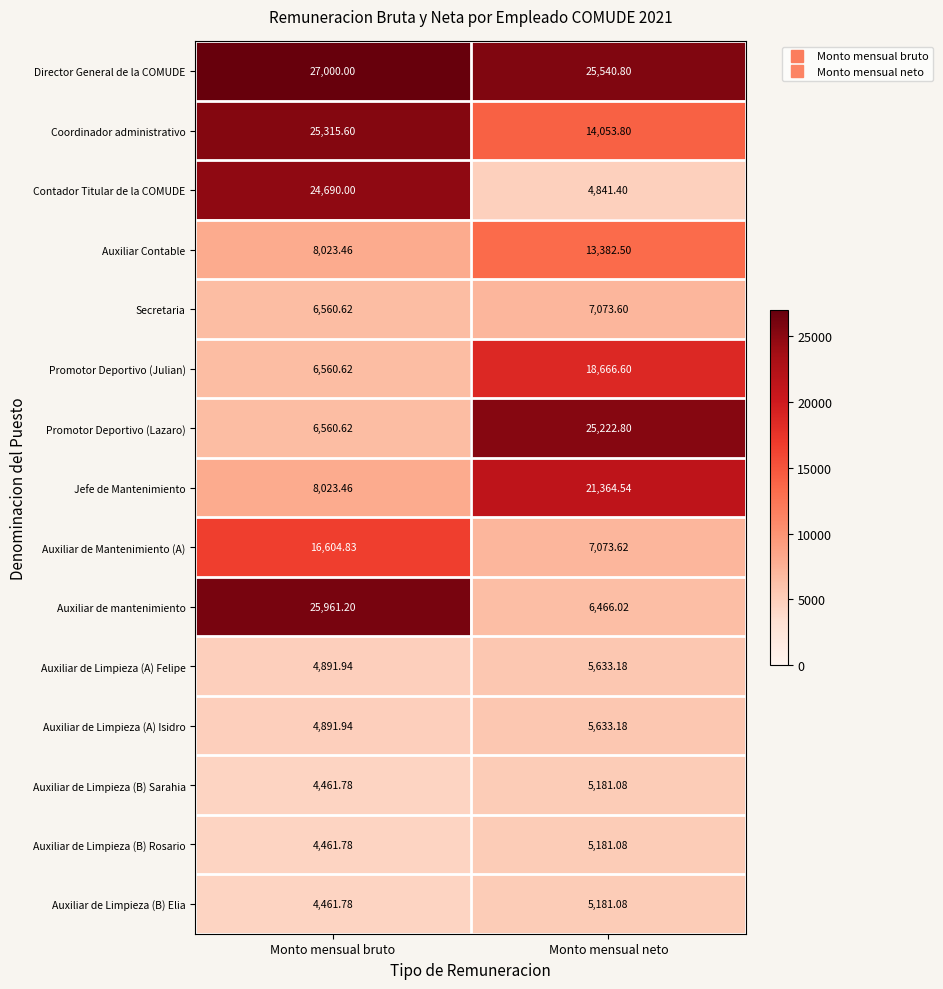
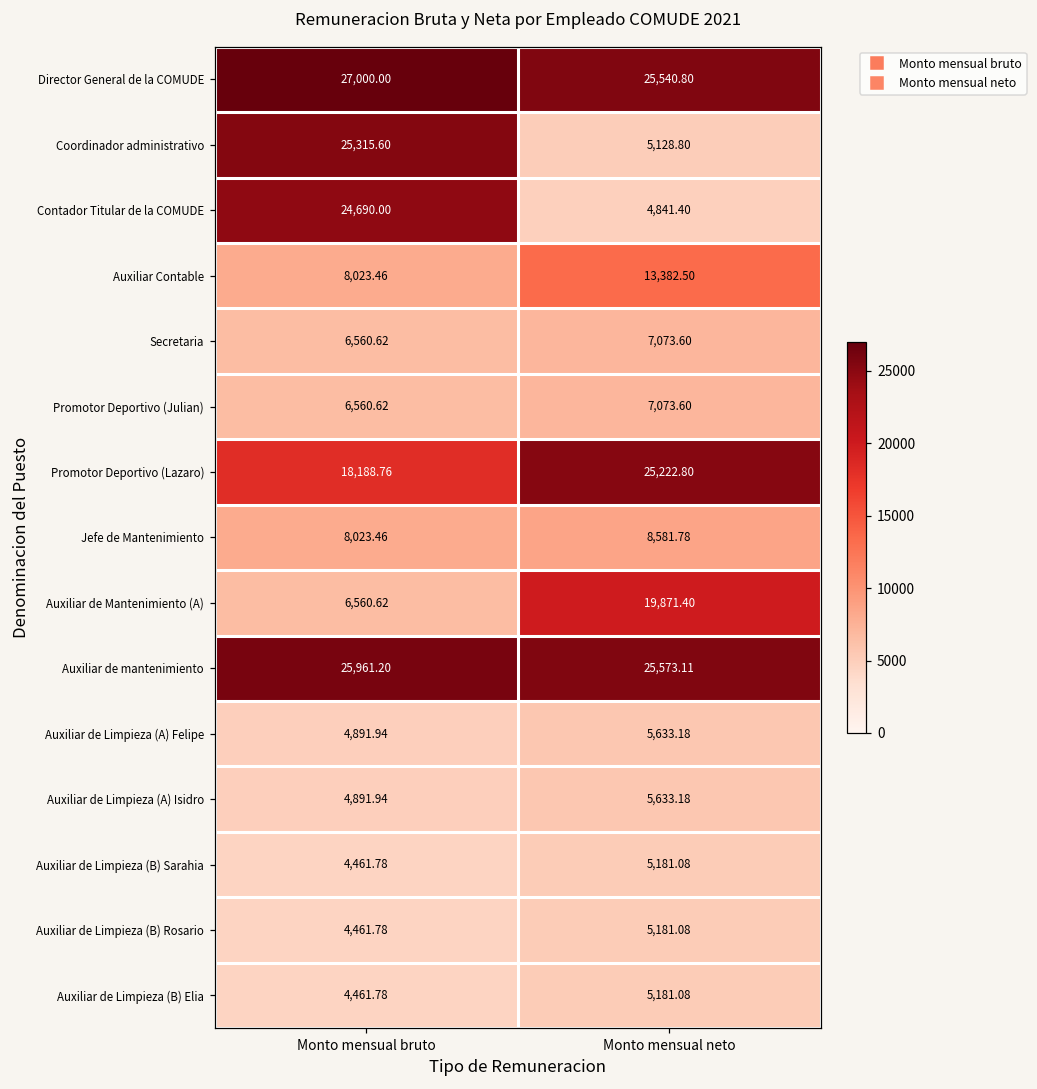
  {
    "Director General de la COMUDE": {
      "Monto mensual bruto": "27,000.00",
      "Monto mensual neto": "25,540.80"
    },
    "Coordinador administrativo": {
      "Monto mensual bruto": "25,315.60",
-     "Monto mensual neto": "14,053.80"
+     "Monto mensual neto": "5,128.80"
    },
    "Contador Titular de la COMUDE": {
      "Monto mensual bruto": "24,690.00",
      "Monto mensual neto": "4,841.40"
    },
    "Auxiliar Contable": {
      "Monto mensual bruto": "8,023.46",
      "Monto mensual neto": "13,382.50"
    },
    "Secretaria": {
      "Monto mensual bruto": "6,560.62",
      "Monto mensual neto": "7,073.60"
    },
    "Promotor Deportivo (Julian)": {
      "Monto mensual bruto": "6,560.62",
-     "Monto mensual neto": "18,666.60"
+     "Monto mensual neto": "7,073.60"
    },
    "Promotor Deportivo (Lazaro)": {
-     "Monto mensual bruto": "6,560.62",
+     "Monto mensual bruto": "18,188.76",
      "Monto mensual neto": "25,222.80"
    },
    "Jefe de Mantenimiento": {
      "Monto mensual bruto": "8,023.46",
-     "Monto mensual neto": "21,364.54"
+     "Monto mensual neto": "8,581.78"
    },
    "Auxiliar de Mantenimiento (A)": {
-     "Monto mensual bruto": "16,604.83",
-     "Monto mensual neto": "7,073.62"
+     "Monto mensual bruto": "6,560.62",
+     "Monto mensual neto": "19,871.40"
    },
    "Auxiliar de mantenimiento": {
      "Monto mensual bruto": "25,961.20",
-     "Monto mensual neto": "6,466.02"
+     "Monto mensual neto": "25,573.11"
    },
    "Auxiliar de Limpieza (A) Felipe": {
      "Monto mensual bruto": "4,891.94",
      "Monto mensual neto": "5,633.18"
    },
    "Auxiliar de Limpieza (A) Isidro": {
      "Monto mensual bruto": "4,891.94",
      "Monto mensual neto": "5,633.18"
    },
    "Auxiliar de Limpieza (B) Sarahia": {
      "Monto mensual bruto": "4,461.78",
      "Monto mensual neto": "5,181.08"
    },
    "Auxiliar de Limpieza (B) Rosario": {
      "Monto mensual bruto": "4,461.78",
      "Monto mensual neto": "5,181.08"
    },
    "Auxiliar de Limpieza (B) Elia": {
      "Monto mensual bruto": "4,461.78",
      "Monto mensual neto": "5,181.08"
    }
  }
